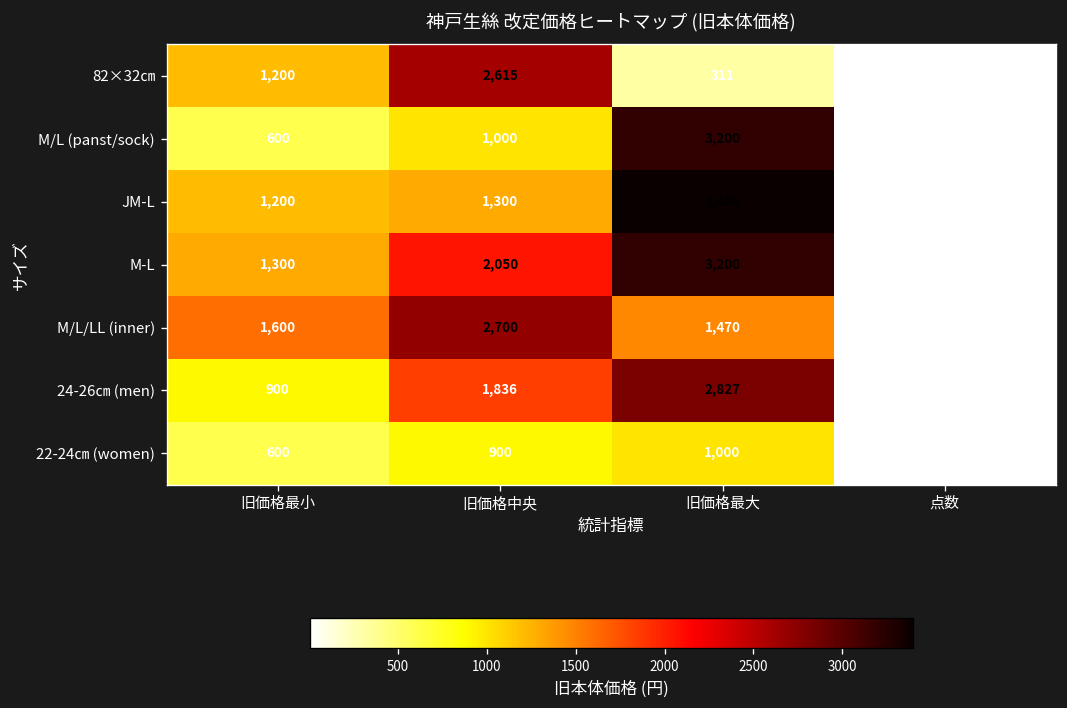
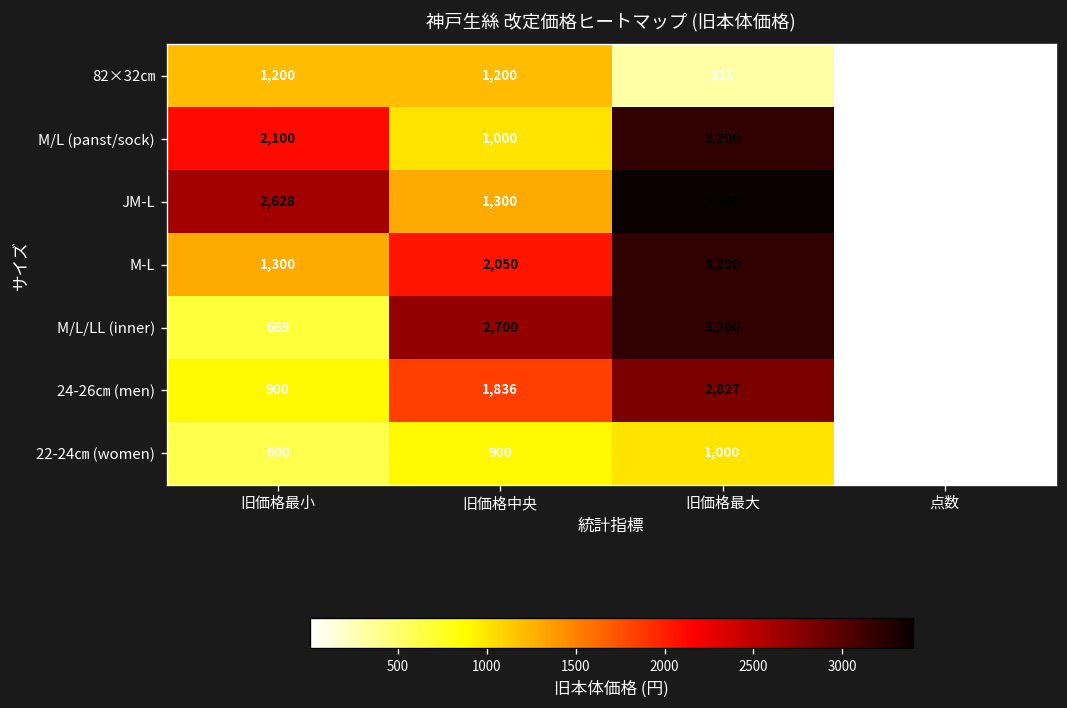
  {
    "82×32㎝": {
      "旧価格最小": "1,200",
-     "旧価格中央": "2,615",
+     "旧価格中央": "1,200",
      "旧価格最大": "311"
    },
    "M/L (panst/sock)": {
-     "旧価格最小": "600",
+     "旧価格最小": "2,100",
      "旧価格中央": "1,000",
      "旧価格最大": "3,200"
    },
    "JM-L": {
-     "旧価格最小": "1,200",
+     "旧価格最小": "2,628",
      "旧価格中央": "1,300"
    },
    "M-L": {
      "旧価格最小": "1,300",
      "旧価格中央": "2,050",
      "旧価格最大": "3,200"
    },
    "M/L/LL (inner)": {
-     "旧価格最小": "1,600",
+     "旧価格最小": "669",
      "旧価格中央": "2,700",
-     "旧価格最大": "1,470"
+     "旧価格最大": "3,200"
    },
    "24-26㎝ (men)": {
      "旧価格最小": "900",
      "旧価格中央": "1,836",
      "旧価格最大": "2,827"
    },
    "22-24㎝ (women)": {
      "旧価格最小": "600",
      "旧価格中央": "900",
      "旧価格最大": "1,000"
    }
  }
